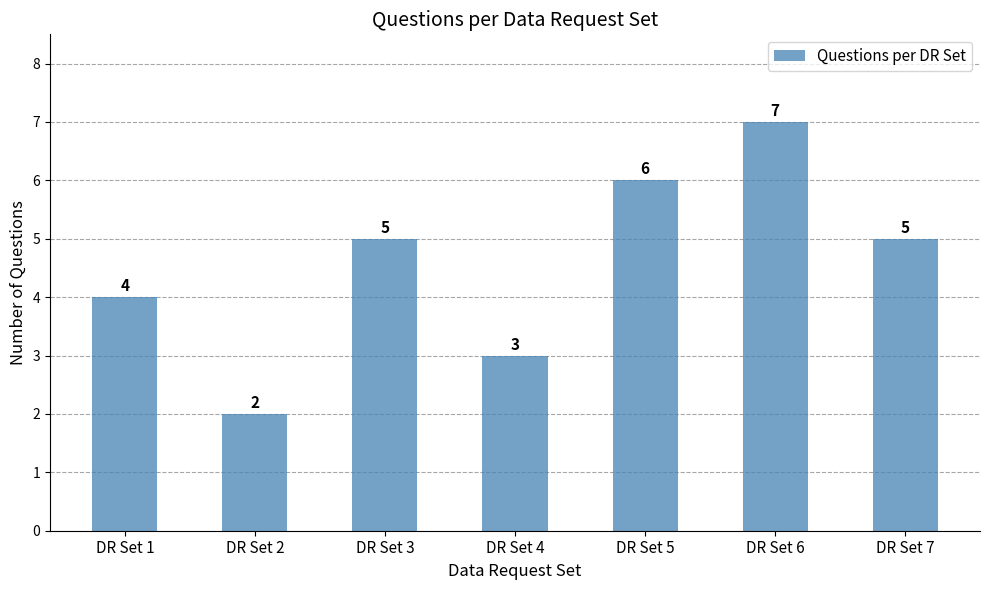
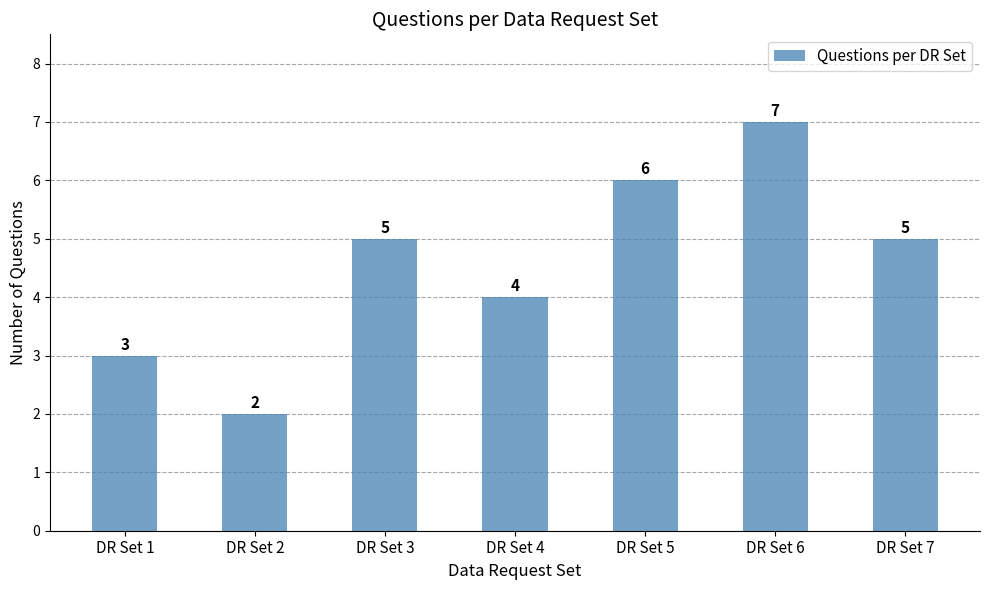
  {
-   "DR Set 1": 4,
+   "DR Set 1": 3,
    "DR Set 2": 2,
    "DR Set 3": 5,
-   "DR Set 4": 3,
+   "DR Set 4": 4,
    "DR Set 5": 6,
    "DR Set 6": 7,
    "DR Set 7": 5
  }
